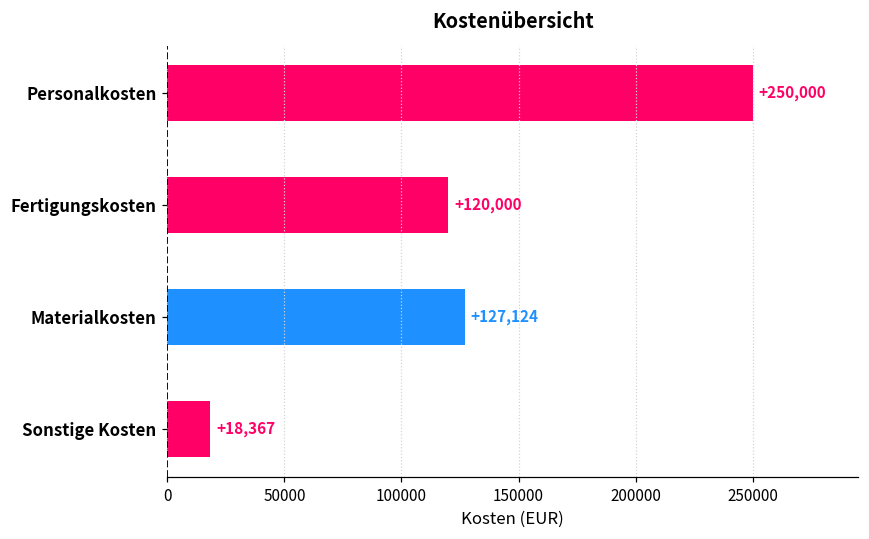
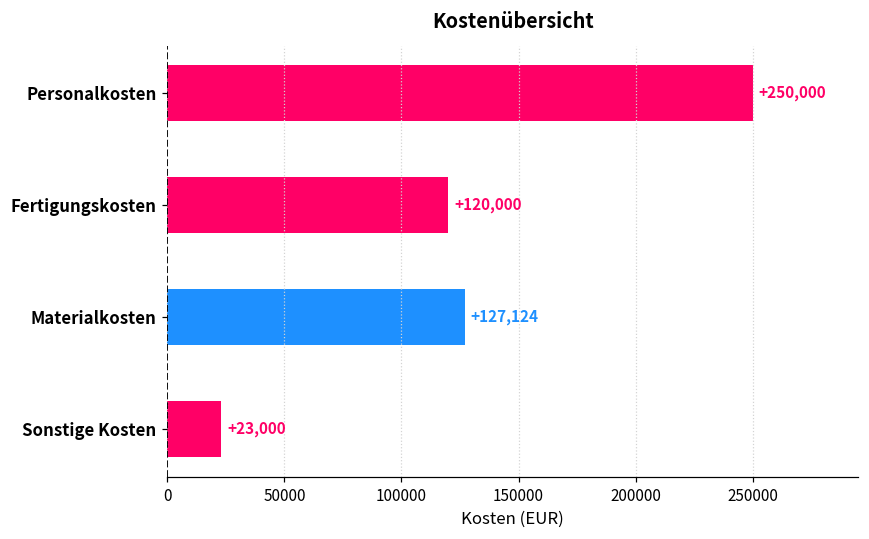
  {
    "Personalkosten": "+250,000",
    "Fertigungskosten": "+120,000",
    "Materialkosten": "+127,124",
-   "Sonstige Kosten": "+18,367"
+   "Sonstige Kosten": "+23,000"
  }
